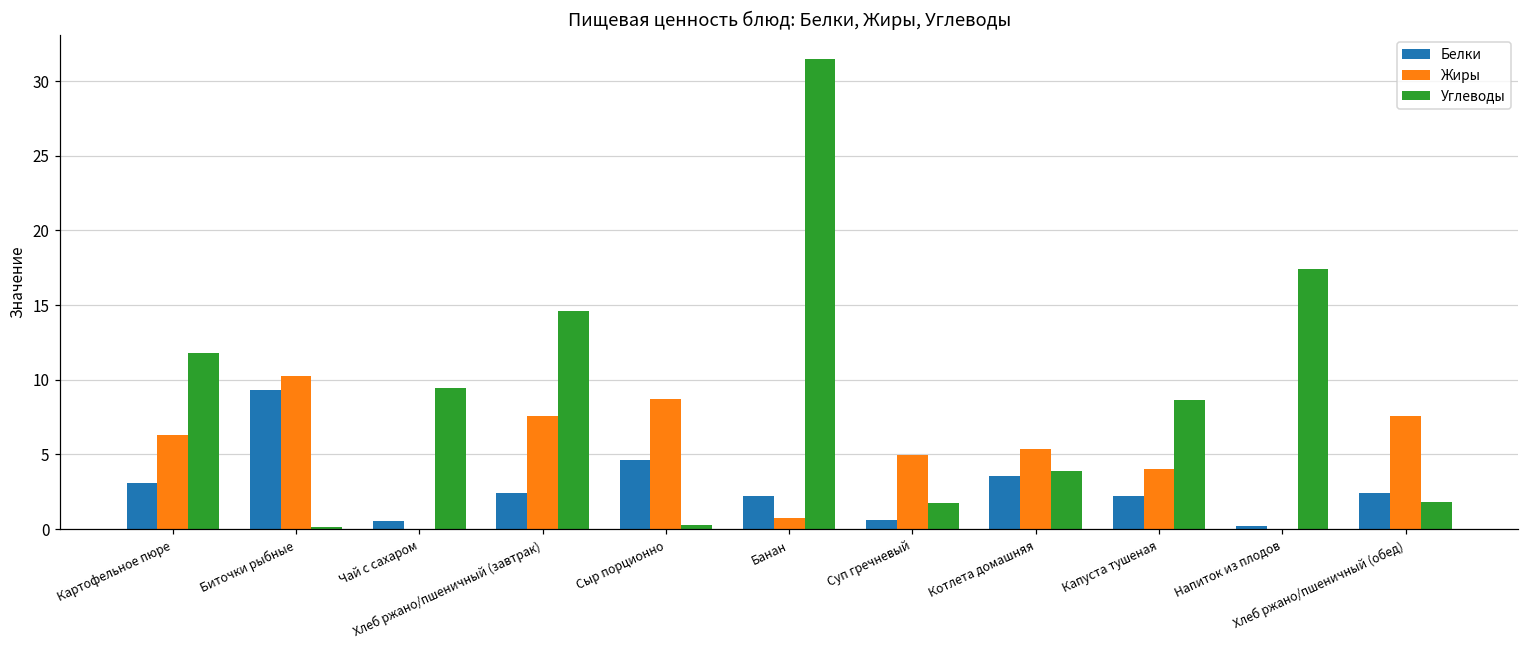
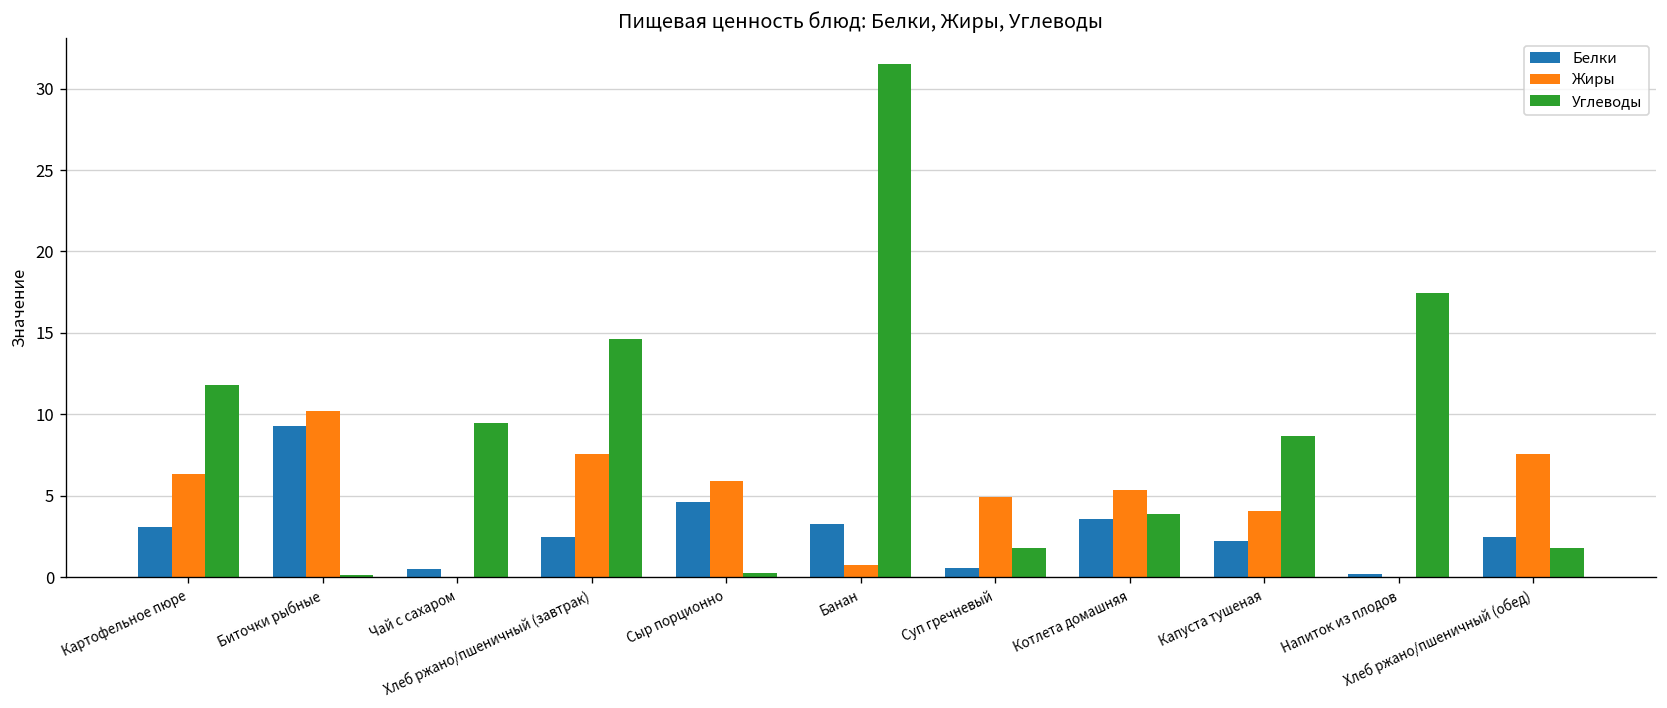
  {
    "Белки": {
      "Картофельное пюре": 3.1,
      "Биточки рыбные": 9.3,
      "Чай с сахаром": 0.5,
      "Хлеб ржано/пшеничный (завтрак)": 2.5,
      "Сыр порционно": 4.6,
-     "Банан": 2.3,
+     "Банан": 3.3,
      "Суп гречневый": 0.6,
      "Котлета домашняя": 3.6,
      "Капуста тушеная": 2.2,
      "Напиток из плодов": 0.2,
      "Хлеб ржано/пшеничный (обед)": 2.5
    },
    "Жиры": {
      "Картофельное пюре": 6.3,
      "Биточки рыбные": 10.2,
      "Чай с сахаром": 0.0,
      "Хлеб ржано/пшеничный (завтрак)": 7.6,
-     "Сыр порционно": 8.7,
+     "Сыр порционно": 5.9,
      "Банан": 0.8,
      "Суп гречневый": 4.9,
      "Котлета домашняя": 5.4,
      "Капуста тушеная": 4.0,
      "Хлеб ржано/пшеничный (обед)": 7.6
    },
    "Углеводы": {
      "Картофельное пюре": 11.8,
      "Чай с сахаром": 9.5,
      "Хлеб ржано/пшеничный (завтрак)": 14.6,
      "Сыр порционно": 0.3,
      "Банан": 31.5,
      "Суп гречневый": 1.8,
      "Котлета домашняя": 3.9,
      "Капуста тушеная": 8.7,
      "Напиток из плодов": 17.4,
      "Хлеб ржано/пшеничный (обед)": 1.8
    }
  }
